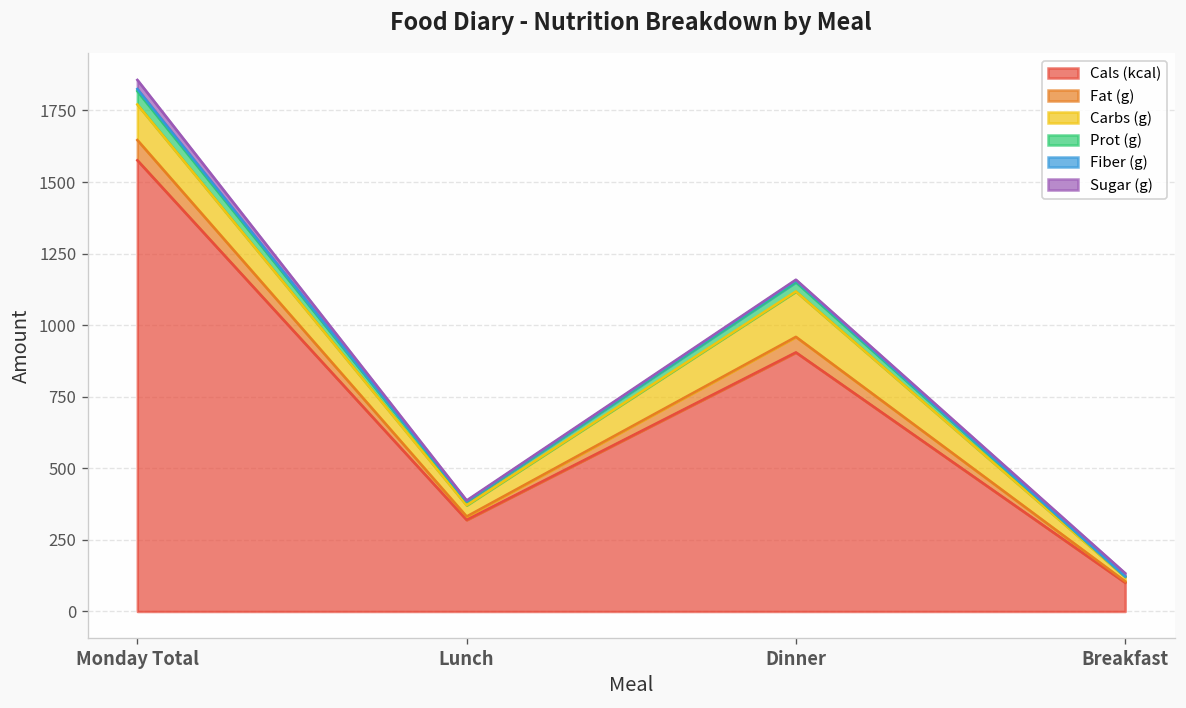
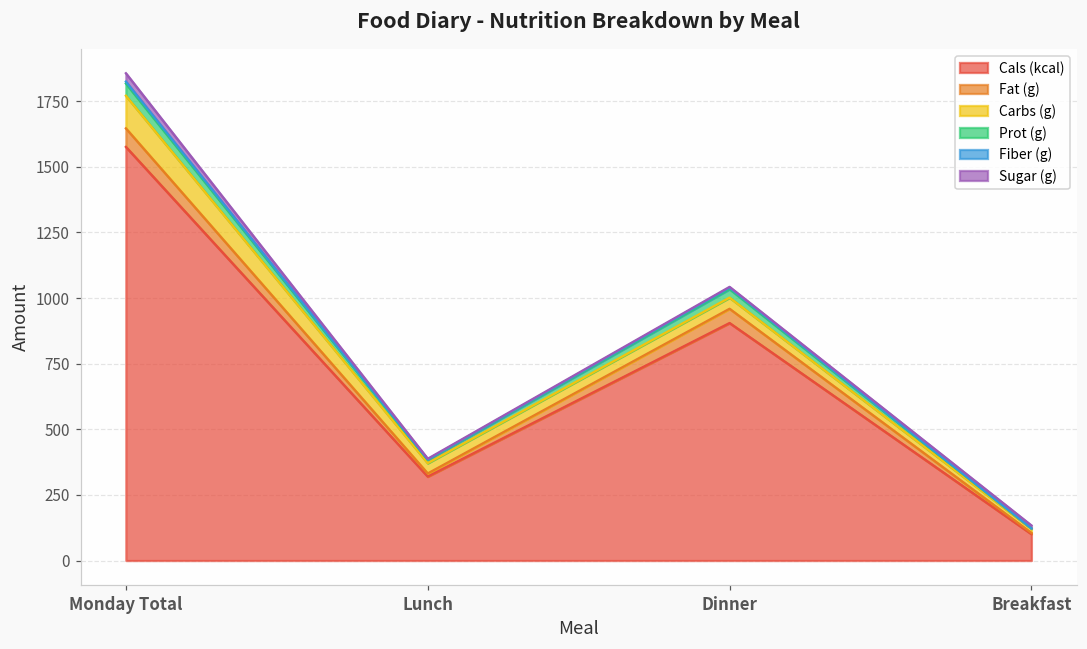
  {
    "Carbs (g)": {
      "Monday Total": 120,
      "Lunch": 40,
-     "Dinner": 160
+     "Dinner": 40
    },
    "Sugar (g)": {
      "Monday Total": 30,
      "Breakfast": 10
    }
  }
